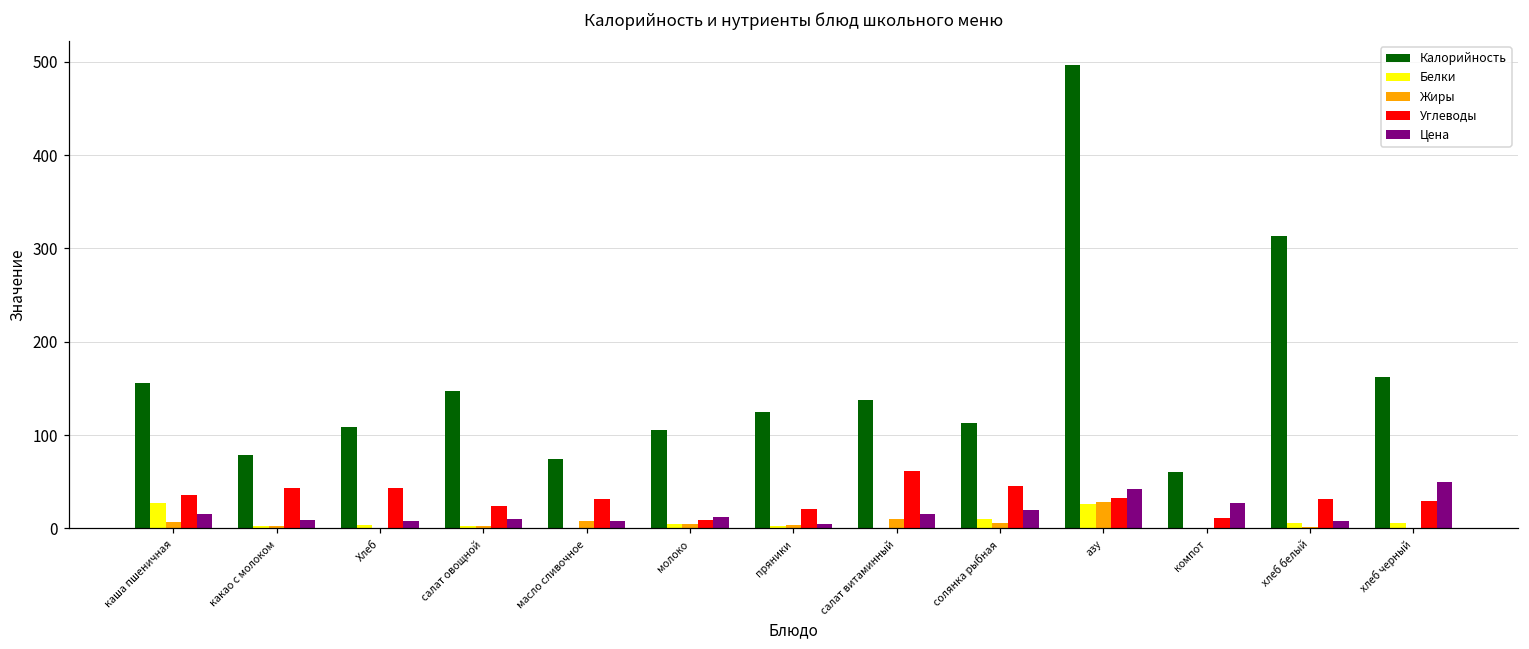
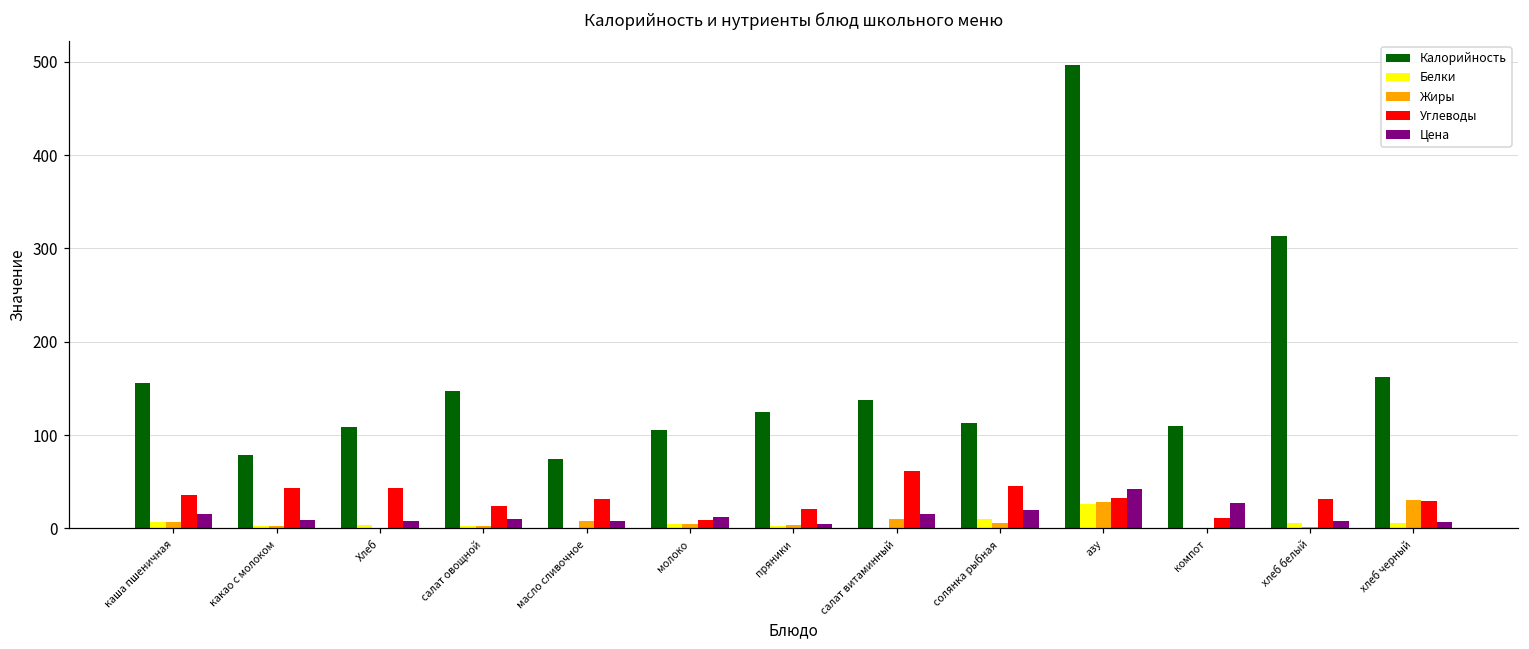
  {
    "Калорийность": {
      "каша пшеничная": 160,
      "какао с молоком": 80,
      "Хлеб": 110,
      "салат овощной": 150,
      "масло сливочное": 70,
      "молоко": 110,
      "пряники": 120,
      "салат витаминный": 140,
      "солянка рыбная": 110,
      "азу": 500,
-     "компот": 60,
+     "компот": 110,
      "хлеб белый": 310,
      "хлеб черный": 160
    },
    "Белки": {
-     "каша пшеничная": 30,
+     "каша пшеничная": 10,
      "какао с молоком": 0,
      "Хлеб": 0,
      "салат овощной": 0,
      "молоко": 10,
      "солянка рыбная": 10,
      "азу": 30,
      "хлеб белый": 10,
      "хлеб черный": 10
    },
    "Жиры": {
      "каша пшеничная": 10,
      "какао с молоком": 0,
      "салат овощной": 0,
      "масло сливочное": 10,
      "молоко": 10,
      "пряники": 0,
      "салат витаминный": 10,
      "солянка рыбная": 10,
      "азу": 30,
      "компот": 0,
-     "хлеб черный": 0
+     "хлеб черный": 30
    },
    "Углеводы": {
      "каша пшеничная": 40,
      "какао с молоком": 40,
      "Хлеб": 40,
      "салат овощной": 20,
      "масло сливочное": 30,
      "молоко": 10,
      "пряники": 20,
      "салат витаминный": 60,
      "солянка рыбная": 50,
      "азу": 30,
      "компот": 10,
      "хлеб белый": 30,
      "хлеб черный": 30
    },
    "Цена": {
      "каша пшеничная": 20,
      "какао с молоком": 10,
      "Хлеб": 10,
      "салат овощной": 10,
      "масло сливочное": 10,
      "молоко": 10,
      "пряники": 0,
      "салат витаминный": 20,
      "солянка рыбная": 20,
      "азу": 40,
      "компот": 30,
      "хлеб белый": 10,
-     "хлеб черный": 50
+     "хлеб черный": 10
    }
  }
